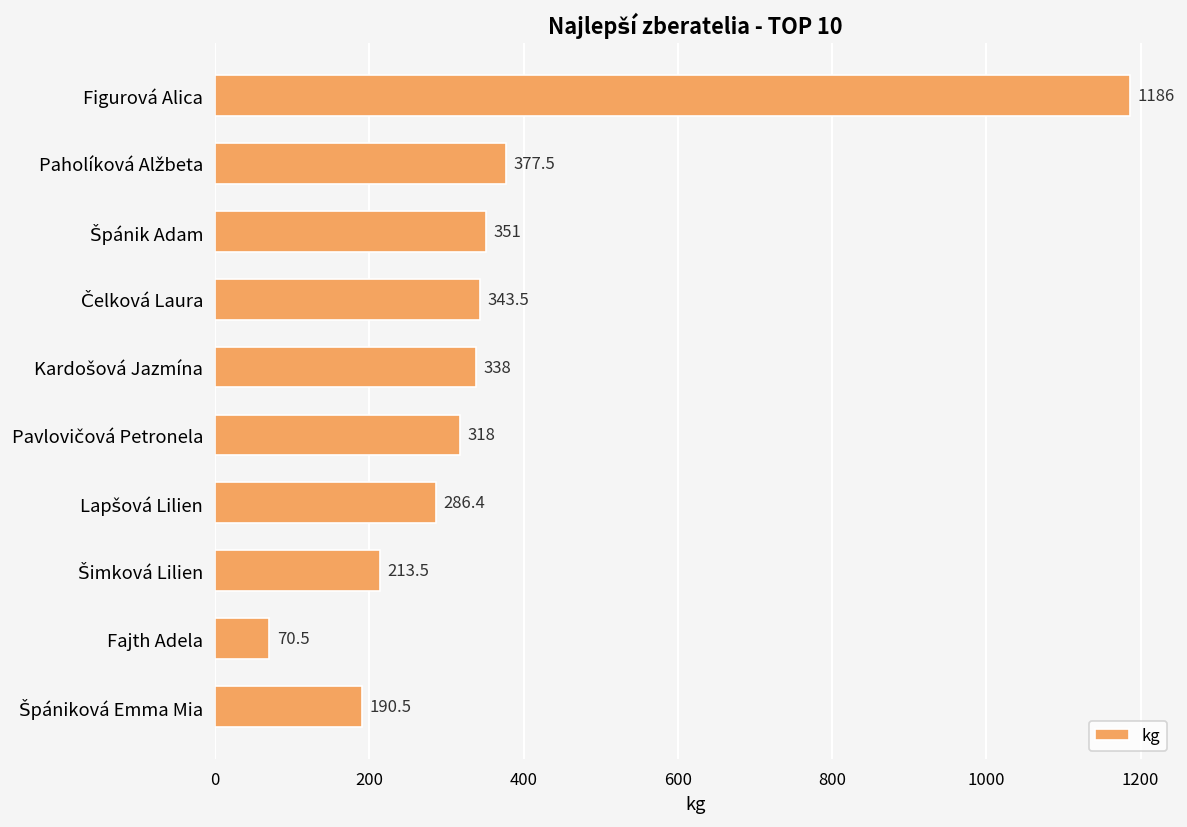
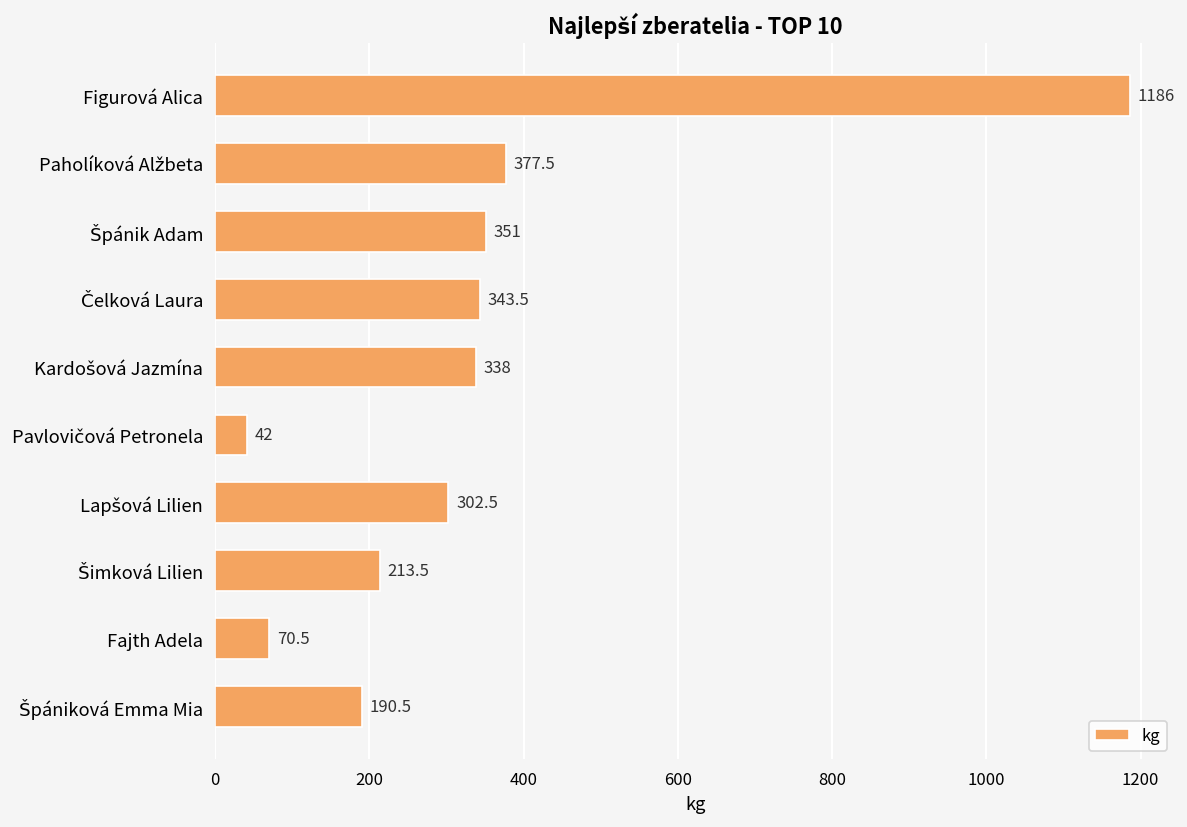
  {
    "Figurová Alica": 1186,
    "Paholíková Alžbeta": 377.5,
    "Špánik Adam": 351,
    "Čelková Laura": 343.5,
    "Kardošová Jazmína": 338,
-   "Pavlovičová Petronela": 318,
-   "Lapšová Lilien": 286.4,
+   "Pavlovičová Petronela": 42,
+   "Lapšová Lilien": 302.5,
    "Šimková Lilien": 213.5,
    "Fajth Adela": 70.5,
    "Špániková Emma Mia": 190.5
  }
